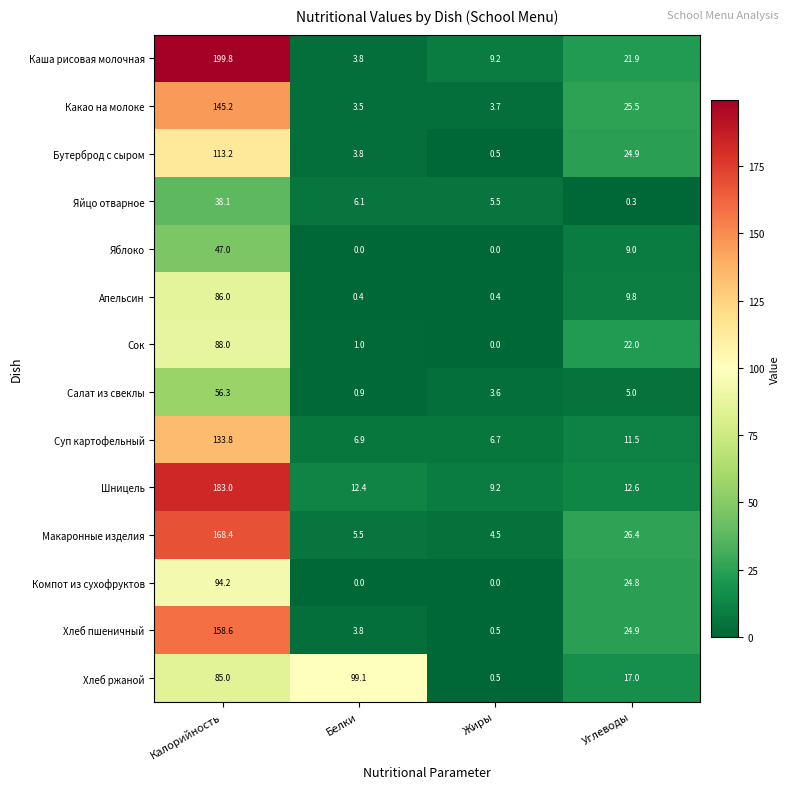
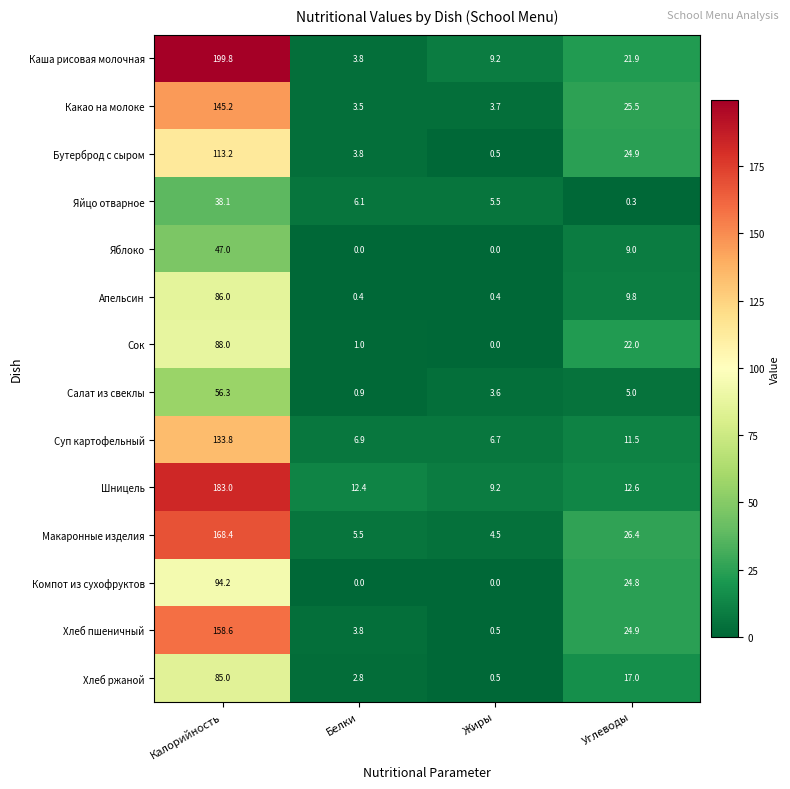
  {
    "Каша рисовая молочная": {
      "Калорийность": 199.8,
      "Белки": 3.8,
      "Жиры": 9.2,
      "Углеводы": 21.9
    },
    "Какао на молоке": {
      "Калорийность": 145.2,
      "Белки": 3.5,
      "Жиры": 3.7,
      "Углеводы": 25.5
    },
    "Бутерброд с сыром": {
      "Калорийность": 113.2,
      "Белки": 3.8,
      "Жиры": 0.5,
      "Углеводы": 24.9
    },
    "Яйцо отварное": {
      "Калорийность": 38.1,
      "Белки": 6.1,
      "Жиры": 5.5,
      "Углеводы": 0.3
    },
    "Яблоко": {
      "Калорийность": 47.0,
      "Белки": 0.0,
      "Жиры": 0.0,
      "Углеводы": 9.0
    },
    "Апельсин": {
      "Калорийность": 86.0,
      "Белки": 0.4,
      "Жиры": 0.4,
      "Углеводы": 9.8
    },
    "Сок": {
      "Калорийность": 88.0,
      "Белки": 1.0,
      "Жиры": 0.0,
      "Углеводы": 22.0
    },
    "Салат из свеклы": {
      "Калорийность": 56.3,
      "Белки": 0.9,
      "Жиры": 3.6,
      "Углеводы": 5.0
    },
    "Суп картофельный": {
      "Калорийность": 133.8,
      "Белки": 6.9,
      "Жиры": 6.7,
      "Углеводы": 11.5
    },
    "Шницель": {
      "Калорийность": 183.0,
      "Белки": 12.4,
      "Жиры": 9.2,
      "Углеводы": 12.6
    },
    "Макаронные изделия": {
      "Калорийность": 168.4,
      "Белки": 5.5,
      "Жиры": 4.5,
      "Углеводы": 26.4
    },
    "Компот из сухофруктов": {
      "Калорийность": 94.2,
      "Белки": 0.0,
      "Жиры": 0.0,
      "Углеводы": 24.8
    },
    "Хлеб пшеничный": {
      "Калорийность": 158.6,
      "Белки": 3.8,
      "Жиры": 0.5,
      "Углеводы": 24.9
    },
    "Хлеб ржаной": {
      "Калорийность": 85.0,
-     "Белки": 99.1,
+     "Белки": 2.8,
      "Жиры": 0.5,
      "Углеводы": 17.0
    }
  }
